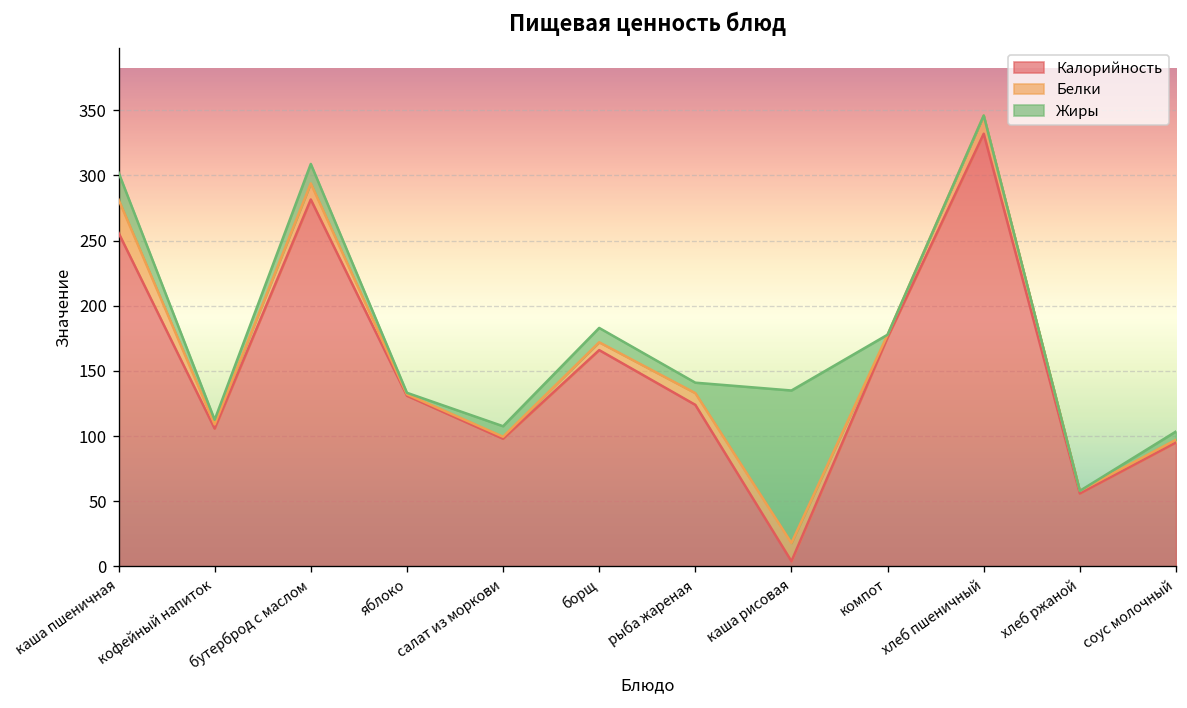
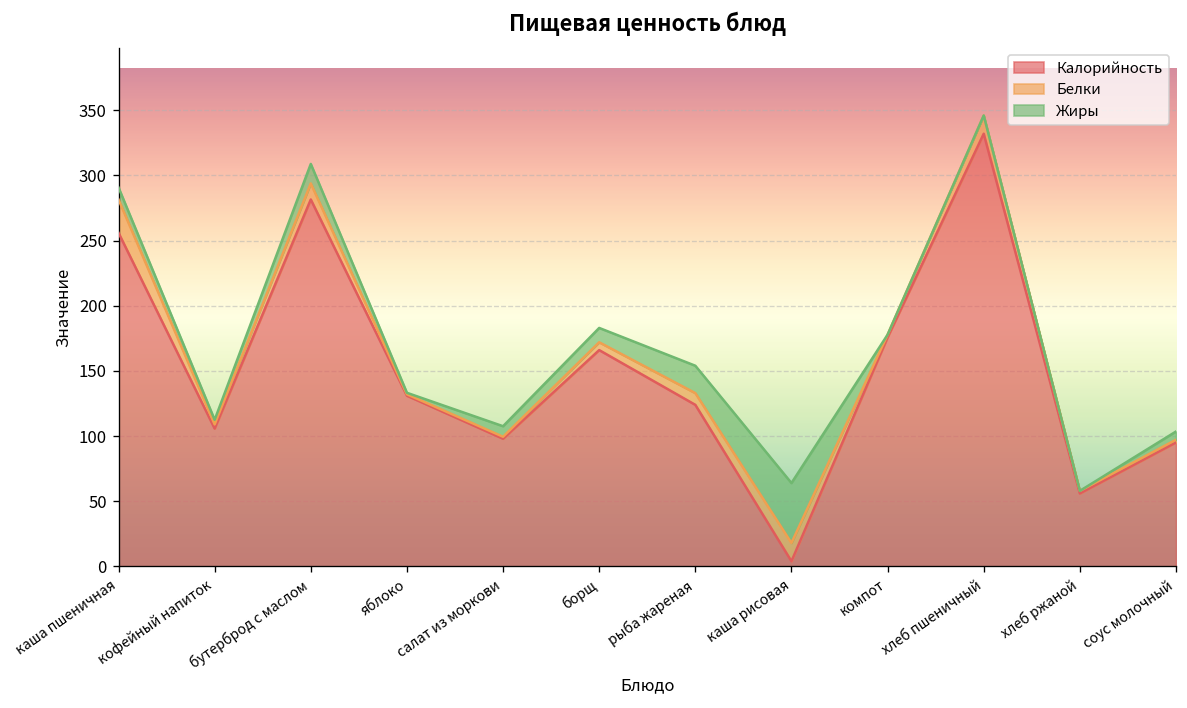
  {
    "Калорийность": {
      "каша пшеничная": 256,
      "кофейный напиток": 106,
      "бутерброд с маслом": 282,
      "борщ": 166,
      "рыба жареная": 124,
      "каша рисовая": 4,
      "хлеб пшеничный": 332
    },
    "Белки": {
      "каша пшеничная": 26,
      "кофейный напиток": 3,
      "бутерброд с маслом": 12,
      "борщ": 6,
      "рыба жареная": 9,
      "каша рисовая": 14
    },
    "Жиры": {
-     "каша пшеничная": 21,
+     "каша пшеничная": 9,
      "кофейный напиток": 4,
      "бутерброд с маслом": 15,
      "салат из моркови": 8,
      "борщ": 11,
-     "рыба жареная": 8,
-     "каша рисовая": 117,
+     "рыба жареная": 21,
+     "каша рисовая": 46,
      "соус молочный": 6
    }
  }
